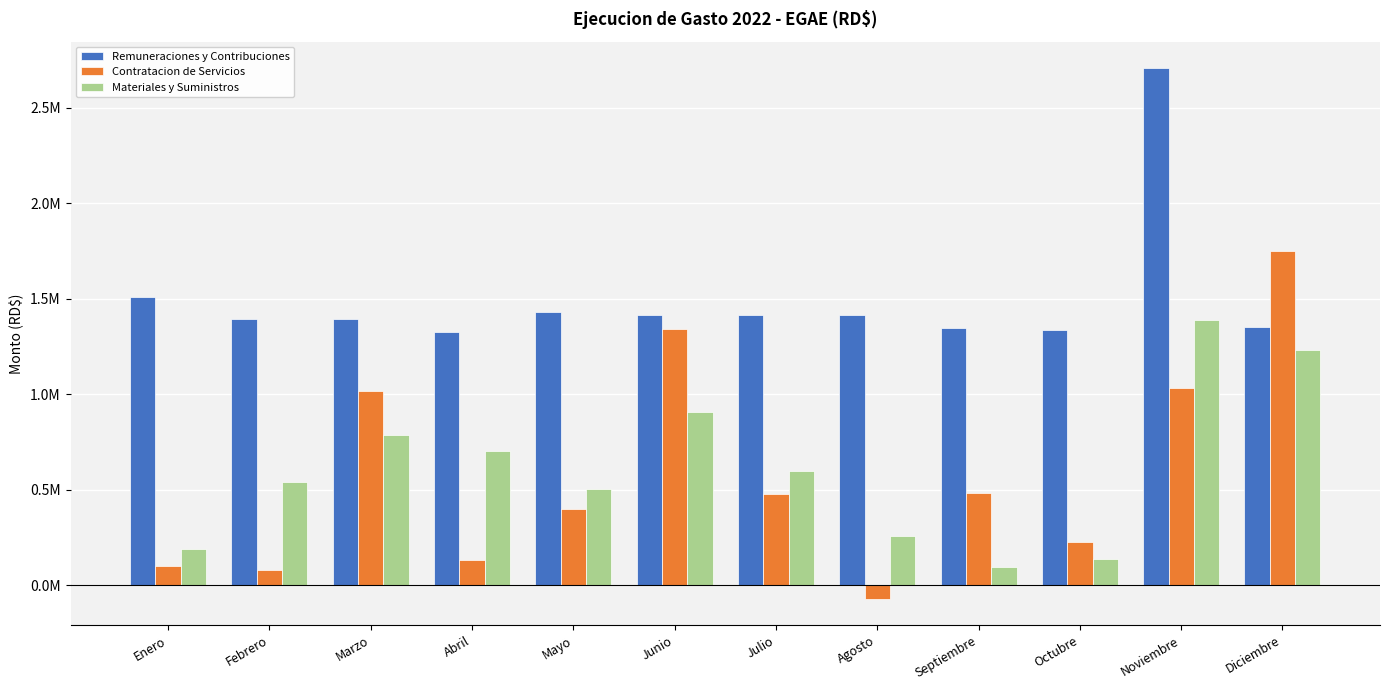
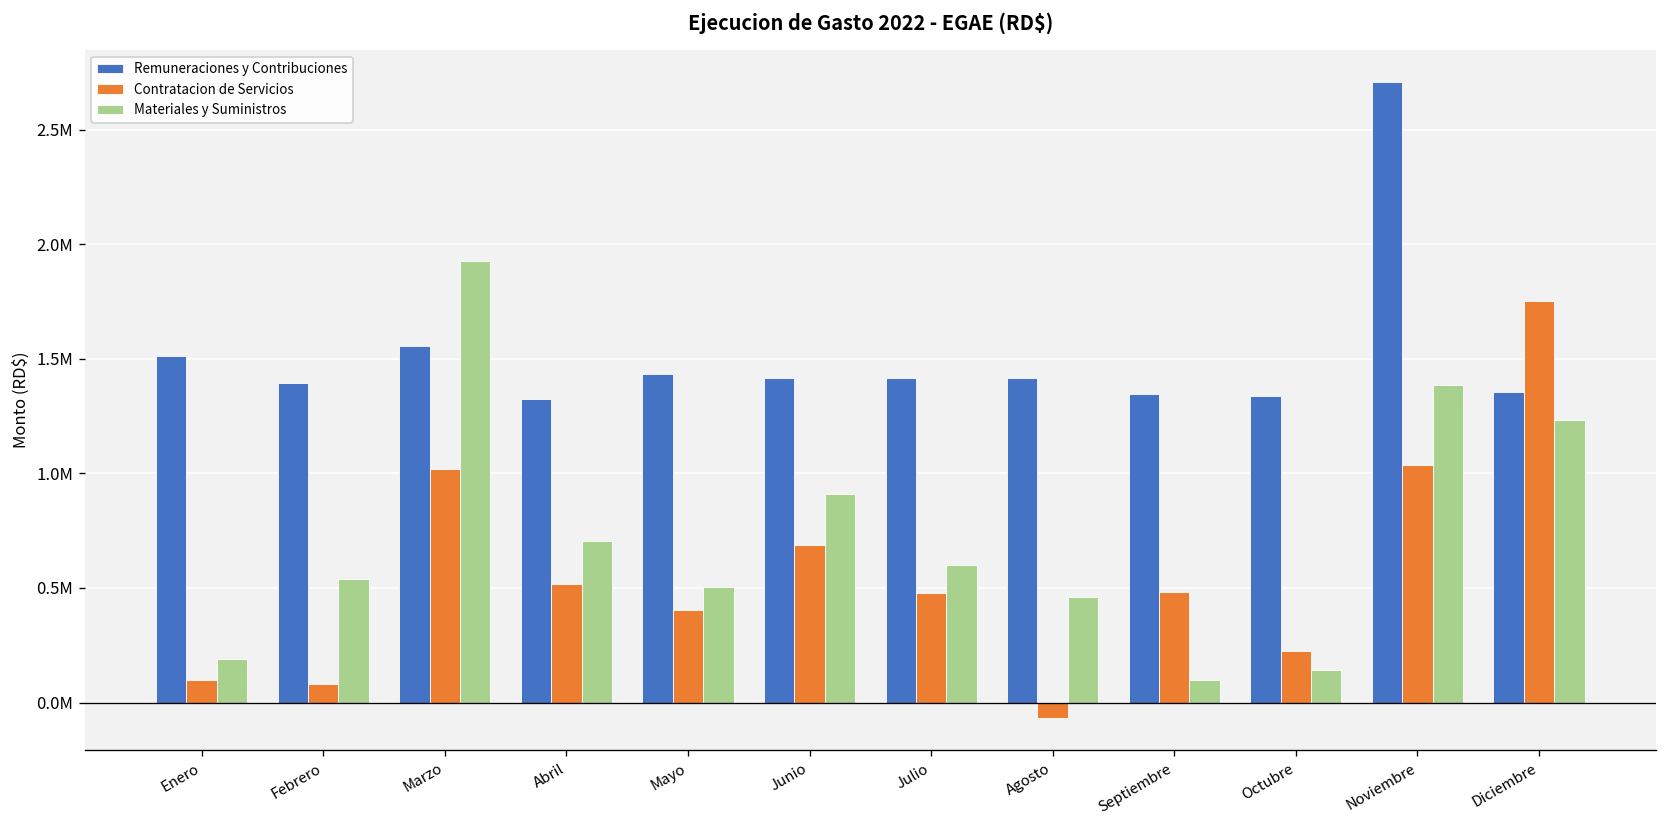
  {
    "Remuneraciones y Contribuciones": {
      "Enero": 1510000,
      "Febrero": 1400000,
-     "Marzo": 1400000,
+     "Marzo": 1560000,
      "Abril": 1330000,
      "Mayo": 1430000,
      "Junio": 1420000,
      "Julio": 1420000,
      "Agosto": 1420000,
      "Septiembre": 1350000,
      "Octubre": 1340000,
      "Noviembre": 2710000,
      "Diciembre": 1350000
    },
    "Contratacion de Servicios": {
      "Enero": 100000,
      "Febrero": 80000,
      "Marzo": 1020000,
-     "Abril": 130000,
+     "Abril": 520000,
      "Mayo": 400000,
-     "Junio": 1340000,
+     "Junio": 690000,
      "Julio": 480000,
      "Agosto": -70000,
      "Septiembre": 480000,
      "Octubre": 230000,
      "Noviembre": 1030000,
      "Diciembre": 1750000
    },
    "Materiales y Suministros": {
      "Enero": 190000,
      "Febrero": 540000,
-     "Marzo": 790000,
+     "Marzo": 1930000,
      "Abril": 710000,
      "Mayo": 500000,
      "Junio": 910000,
      "Julio": 600000,
-     "Agosto": 260000,
+     "Agosto": 460000,
      "Septiembre": 100000,
      "Octubre": 140000,
      "Noviembre": 1390000,
      "Diciembre": 1230000
    }
  }
